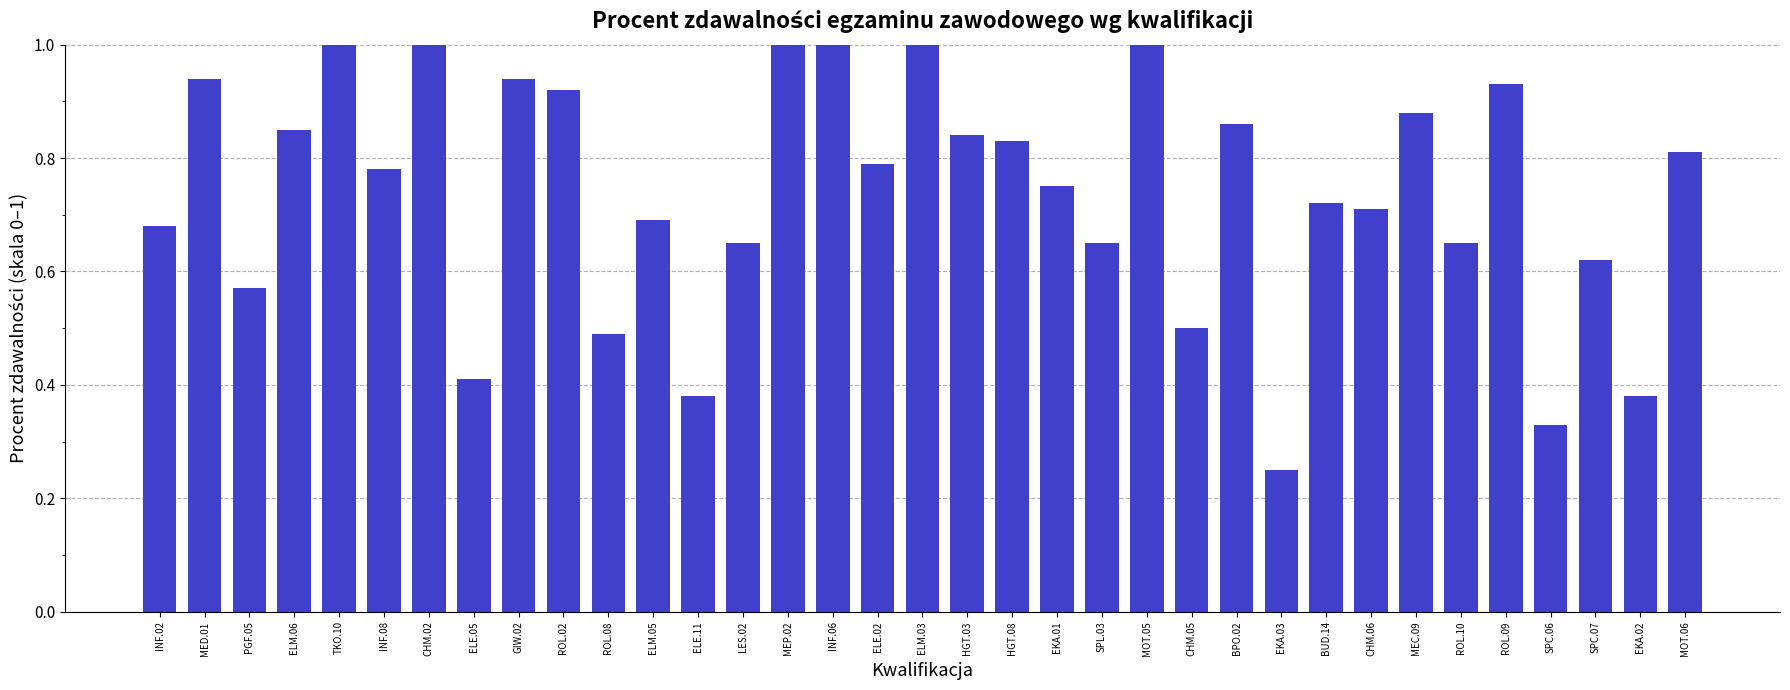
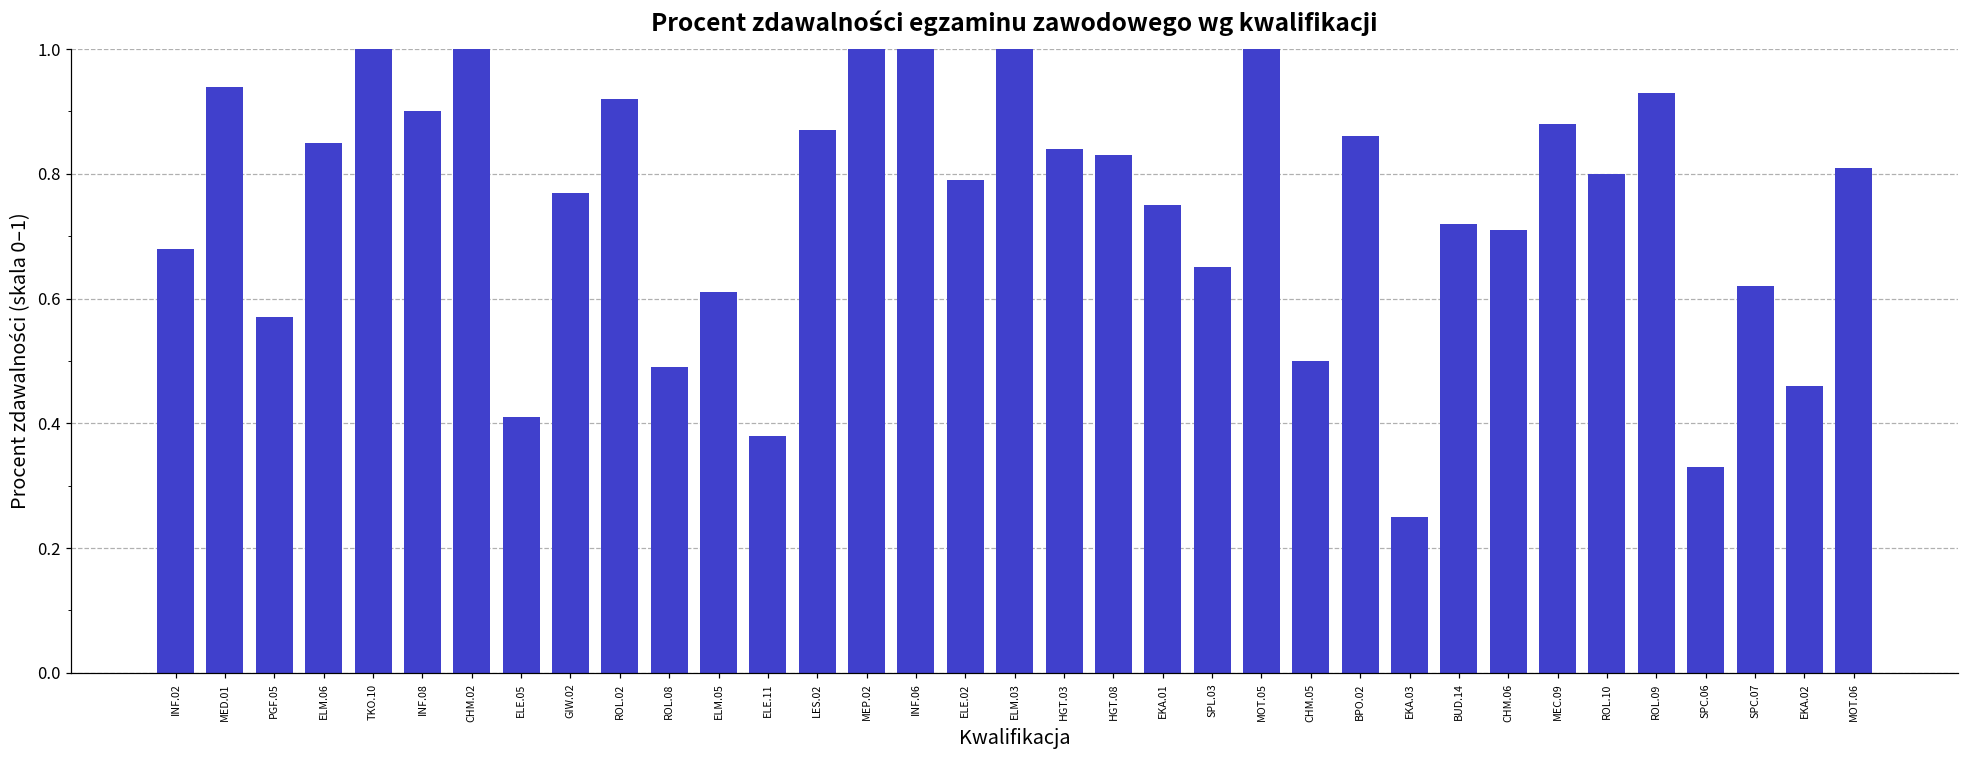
  {
    "INF.02": 0.68,
    "MED.01": 0.94,
    "PGF.05": 0.57,
    "ELM.06": 0.85,
    "TKO.10": 1.00,
-   "INF.08": 0.78,
+   "INF.08": 0.90,
    "CHM.02": 1.00,
    "ELE.05": 0.41,
-   "GIW.02": 0.94,
+   "GIW.02": 0.77,
    "ROL.02": 0.92,
    "ROL.08": 0.49,
-   "ELM.05": 0.69,
+   "ELM.05": 0.61,
    "ELE.11": 0.38,
-   "LES.02": 0.65,
+   "LES.02": 0.87,
    "MEP.02": 1.00,
    "INF.06": 1.00,
    "ELE.02": 0.79,
    "ELM.03": 1.00,
    "HGT.03": 0.84,
    "HGT.08": 0.83,
    "EKA.01": 0.75,
    "SPL.03": 0.65,
    "MOT.05": 1.00,
    "CHM.05": 0.50,
    "BPO.02": 0.86,
    "EKA.03": 0.25,
    "BUD.14": 0.72,
    "CHM.06": 0.71,
    "MEC.09": 0.88,
-   "ROL.10": 0.65,
+   "ROL.10": 0.80,
    "ROL.09": 0.93,
    "SPC.06": 0.33,
    "SPC.07": 0.62,
-   "EKA.02": 0.38,
+   "EKA.02": 0.46,
    "MOT.06": 0.81
  }
